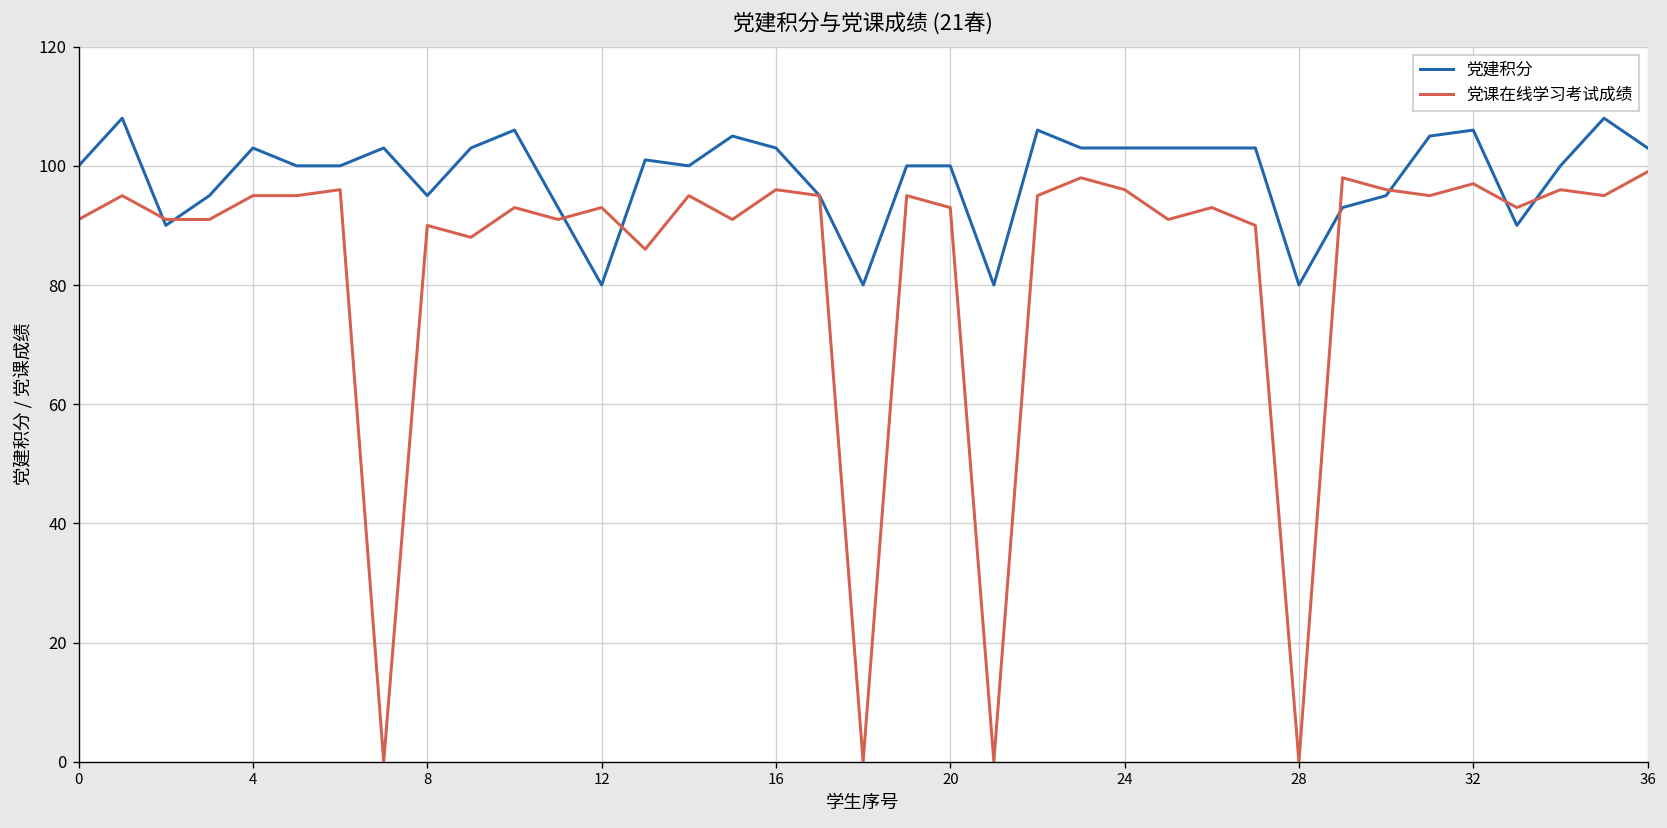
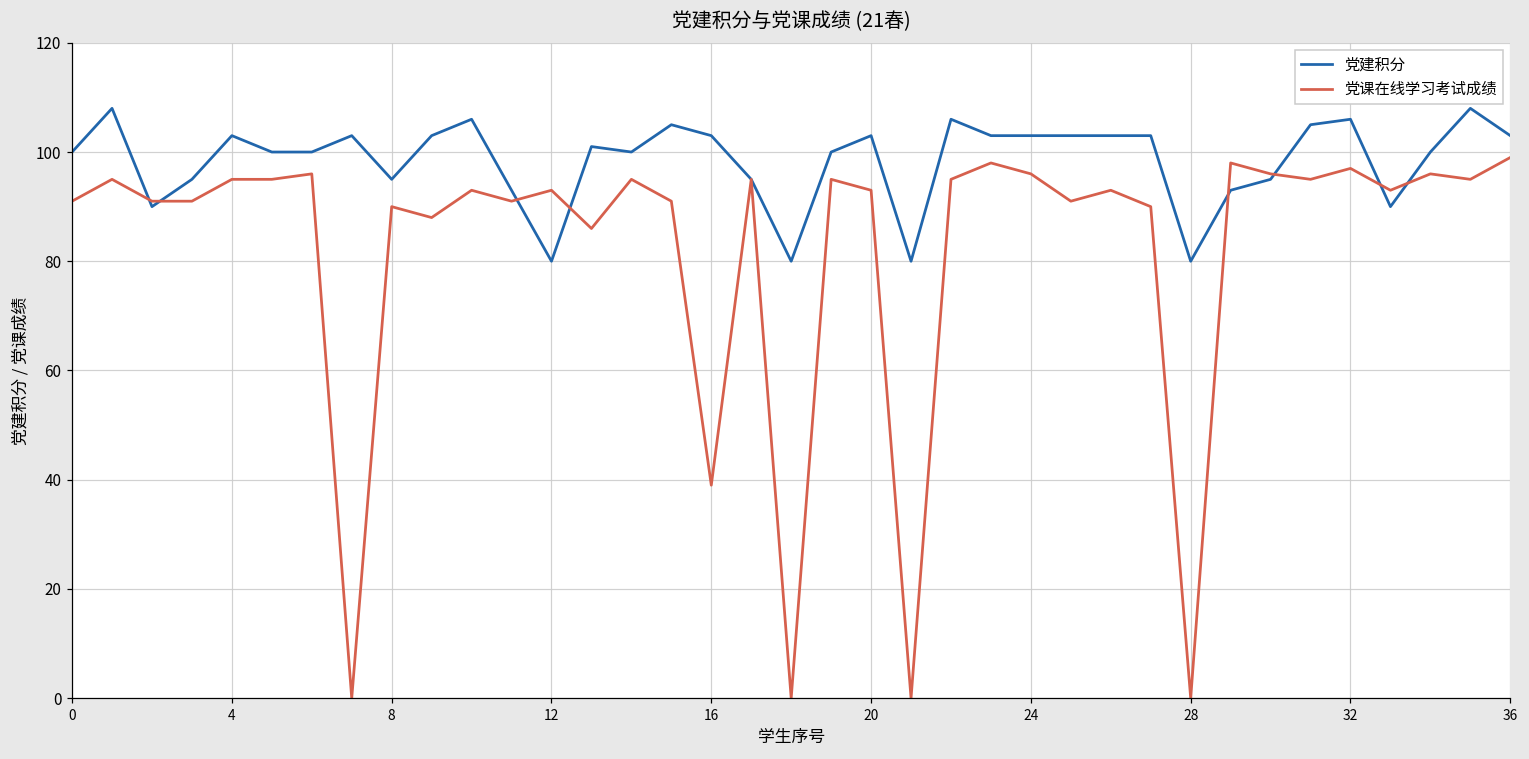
  {
    "党建积分": {
      "0": 100,
      "4": 103,
      "8": 95,
      "12": 80,
      "16": 103,
-     "20": 100,
+     "20": 103,
      "24": 103,
      "28": 80,
      "32": 106,
      "36": 103
    },
    "党课在线学习考试成绩": {
      "0": 91,
      "4": 95,
      "8": 90,
      "12": 93,
-     "16": 96,
+     "16": 39,
      "20": 93,
      "24": 96,
      "28": 0,
      "32": 97,
      "36": 99
    }
  }
